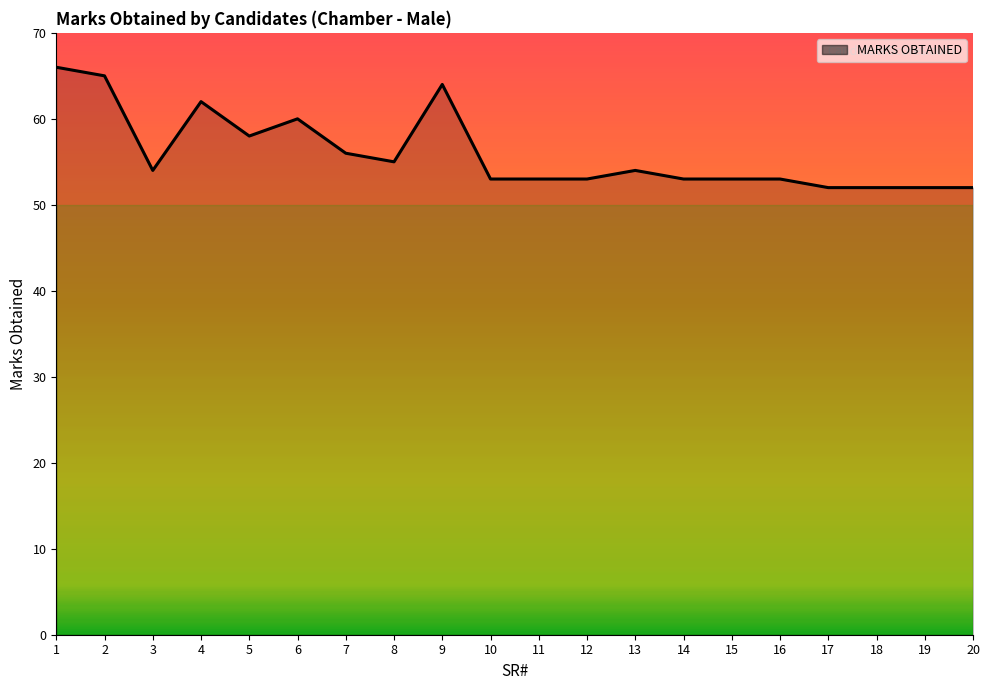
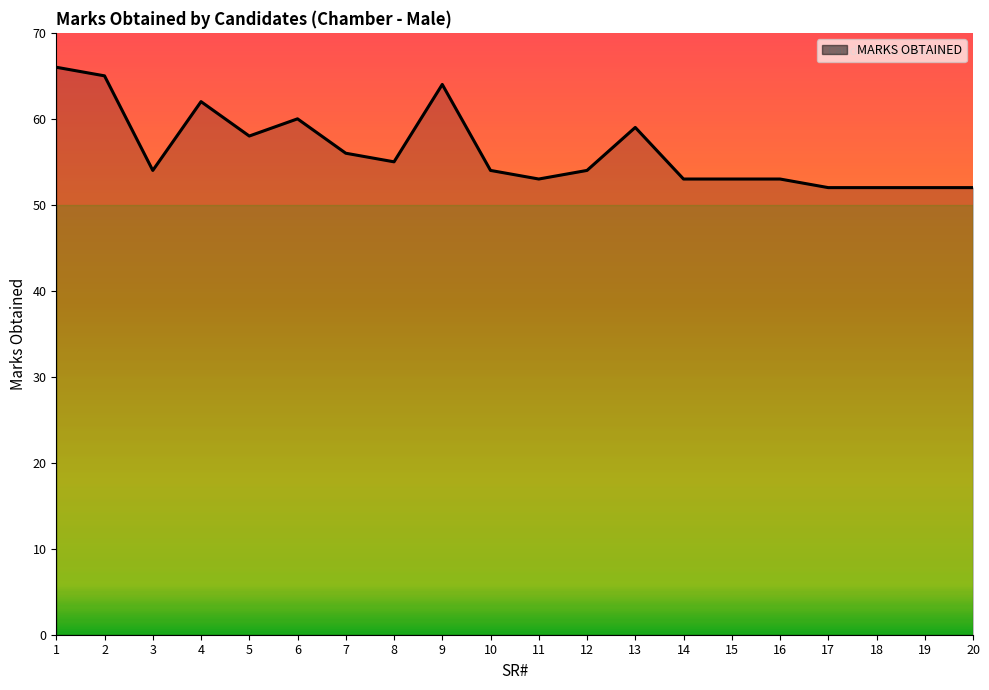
  {
    "1": 66,
    "2": 65,
    "3": 54,
    "4": 62,
    "5": 58,
    "6": 60,
    "7": 56,
    "8": 55,
    "9": 64,
-   "10": 53,
+   "10": 54,
    "11": 53,
-   "12": 53,
-   "13": 54,
+   "12": 54,
+   "13": 59,
    "14": 53,
    "15": 53,
    "16": 53,
    "17": 52,
    "18": 52,
    "19": 52,
    "20": 52
  }
